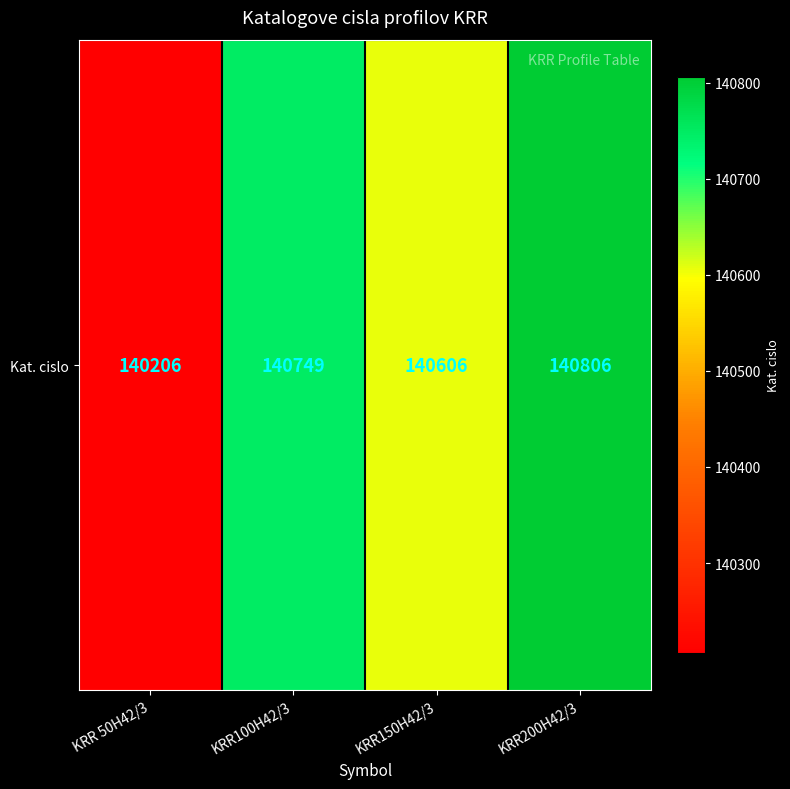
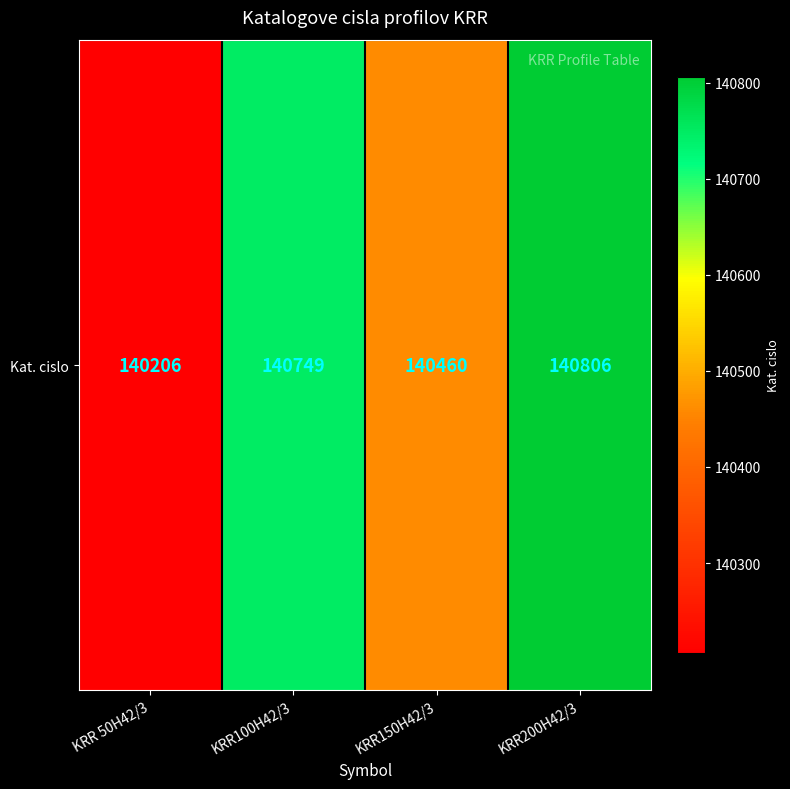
  {
    "Kat. cislo": {
      "KRR 50H42/3": 140206,
      "KRR100H42/3": 140749,
-     "KRR150H42/3": 140606
+     "KRR150H42/3": 140460
    }
  }
